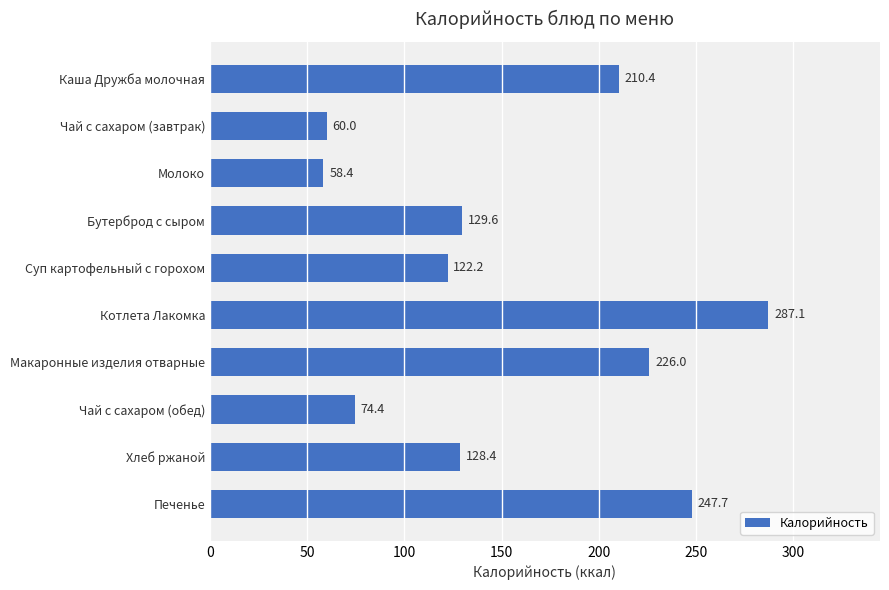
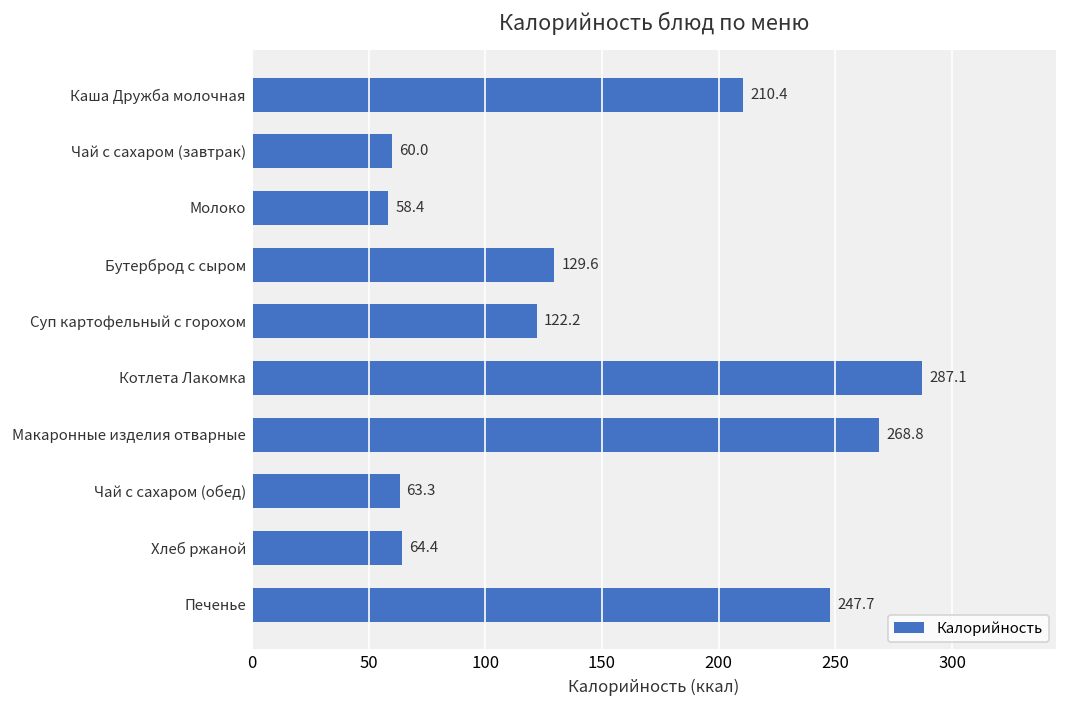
  {
    "Каша Дружба молочная": 210.4,
    "Чай с сахаром (завтрак)": 60.0,
    "Молоко": 58.4,
    "Бутерброд с сыром": 129.6,
    "Суп картофельный с горохом": 122.2,
    "Котлета Лакомка": 287.1,
-   "Макаронные изделия отварные": 226.0,
-   "Чай с сахаром (обед)": 74.4,
-   "Хлеб ржаной": 128.4,
+   "Макаронные изделия отварные": 268.8,
+   "Чай с сахаром (обед)": 63.3,
+   "Хлеб ржаной": 64.4,
    "Печенье": 247.7
  }
